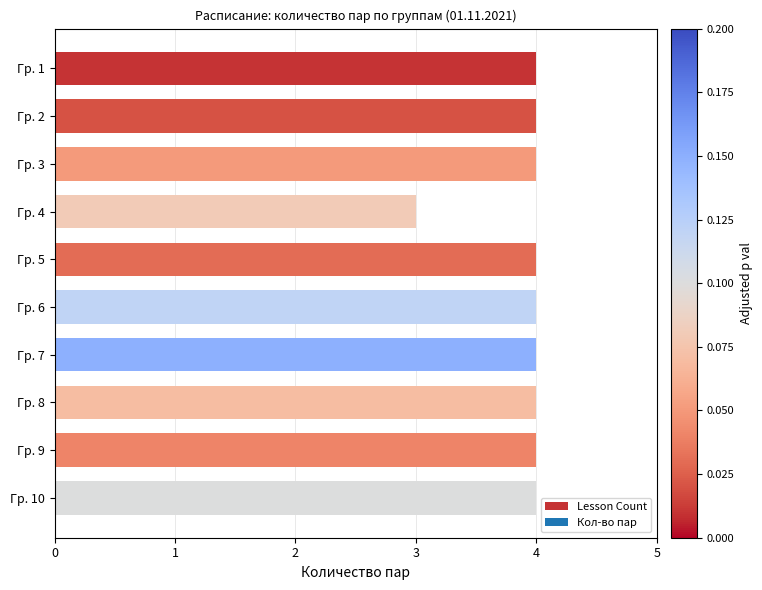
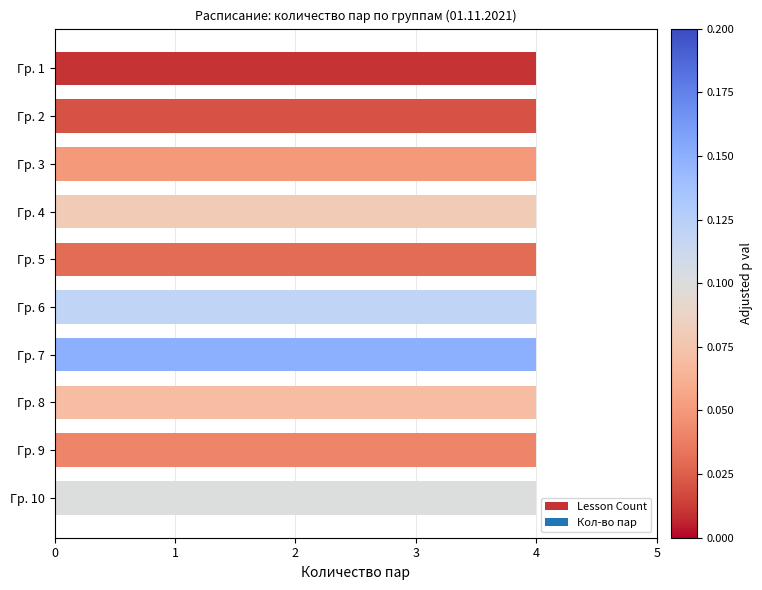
  {
    "Гр. 1": 4,
    "Гр. 2": 4,
    "Гр. 3": 4,
-   "Гр. 4": 3,
+   "Гр. 4": 4,
    "Гр. 5": 4,
    "Гр. 6": 4,
    "Гр. 7": 4,
    "Гр. 8": 4,
    "Гр. 9": 4,
    "Гр. 10": 4
  }
